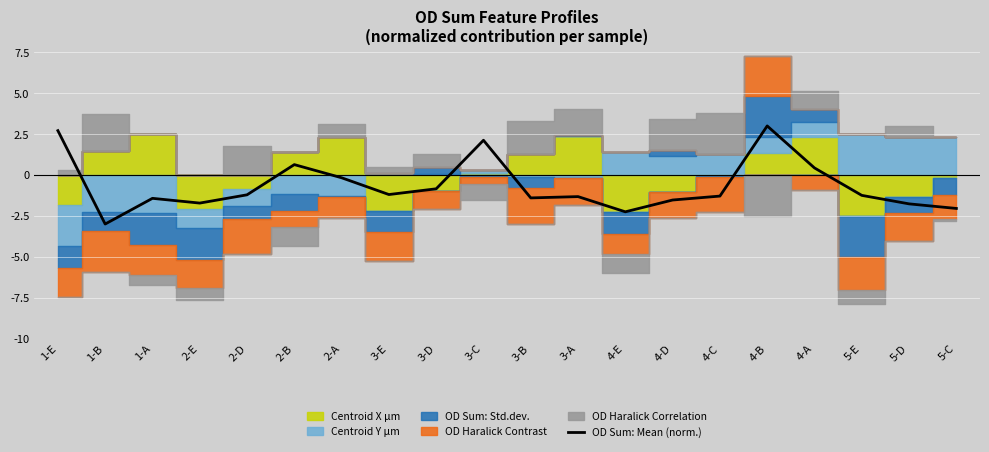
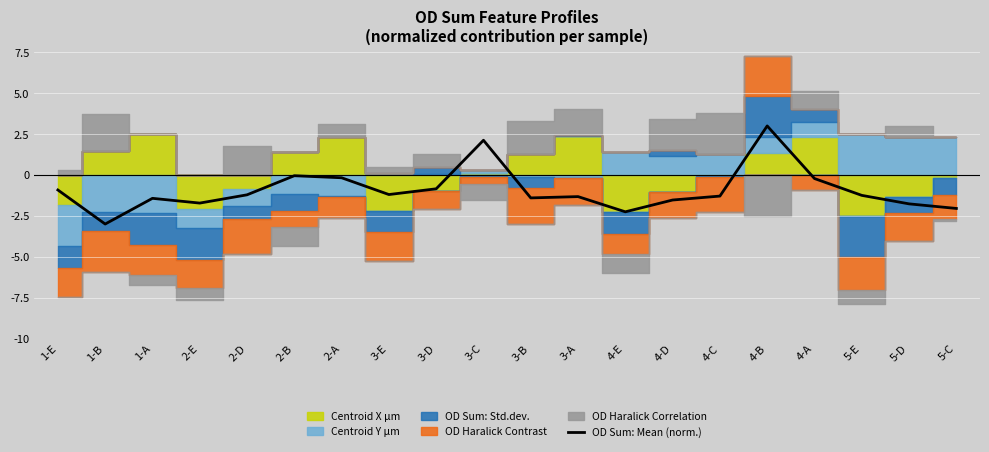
  {
    "OD Sum: Mean (norm.)": {
-     "1-E": 2.7,
+     "1-E": -0.9,
      "1-B": -3.0,
      "1-A": -1.4,
      "2-E": -1.7,
      "2-D": -1.2,
-     "2-B": 0.6,
+     "2-B": 0.0,
      "2-A": -0.2,
      "3-E": -1.2,
      "3-D": -0.8,
      "3-C": 2.1,
      "3-B": -1.4,
      "3-A": -1.3,
      "4-E": -2.3,
      "4-D": -1.5,
      "4-C": -1.3,
      "4-B": 3.0,
-     "4-A": 0.4,
+     "4-A": -0.2,
      "5-E": -1.2,
      "5-D": -1.8,
      "5-C": -2.0
    }
  }
